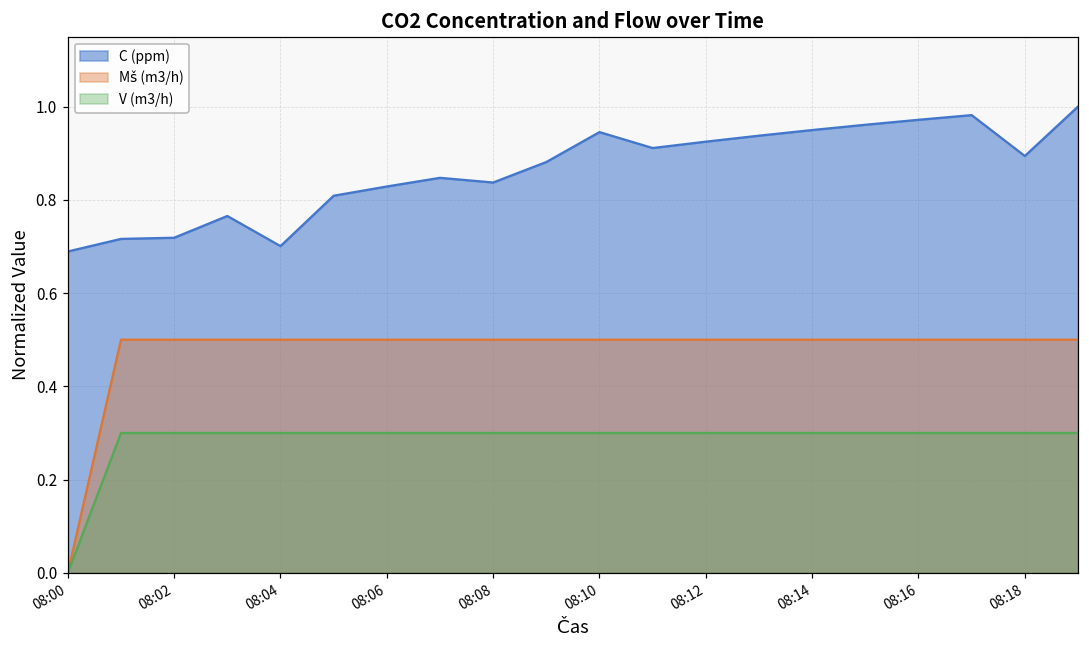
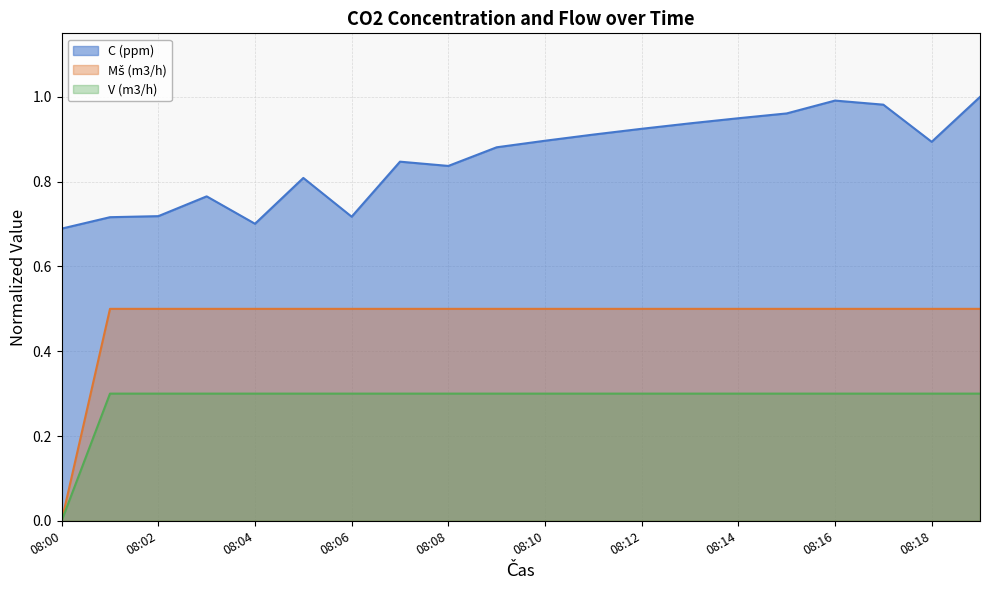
  {
    "C (ppm)": {
      "08:00": 0.69,
      "08:02": 0.72,
      "08:04": 0.70,
-     "08:06": 0.83,
+     "08:06": 0.72,
      "08:08": 0.84,
-     "08:10": 0.95,
+     "08:10": 0.90,
      "08:12": 0.92,
      "08:14": 0.95,
-     "08:16": 0.97,
+     "08:16": 0.99,
      "08:18": 0.89
    },
    "Mš (m3/h)": {
      "08:02": 0.50,
      "08:04": 0.50,
      "08:06": 0.50,
      "08:08": 0.50,
      "08:10": 0.50,
      "08:12": 0.50,
      "08:14": 0.50,
      "08:16": 0.50,
      "08:18": 0.50
    },
    "V (m3/h)": {
      "08:02": 0.30,
      "08:04": 0.30,
      "08:06": 0.30,
      "08:08": 0.30,
      "08:10": 0.30,
      "08:12": 0.30,
      "08:14": 0.30,
      "08:16": 0.30,
      "08:18": 0.30
    }
  }
